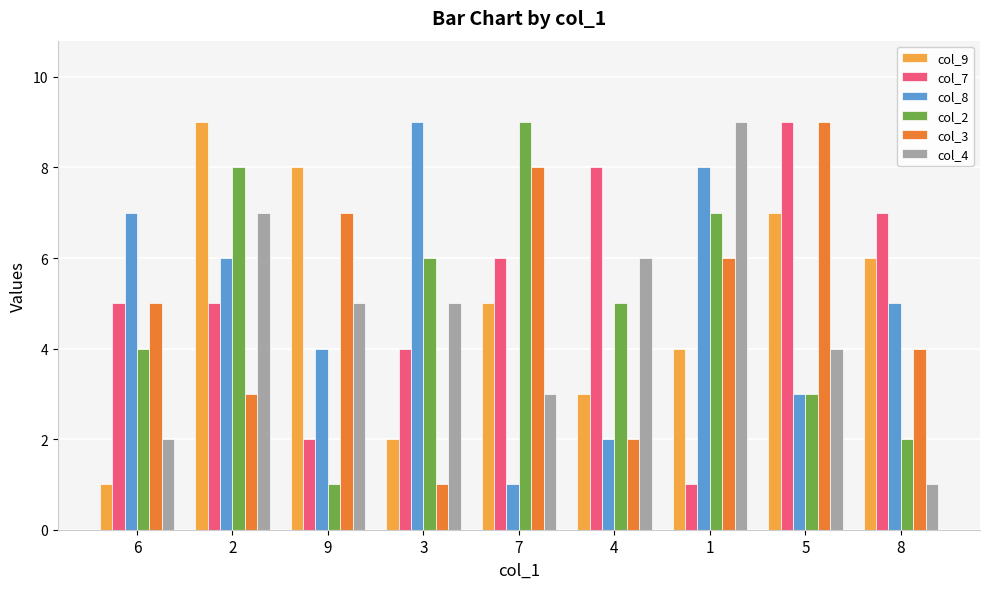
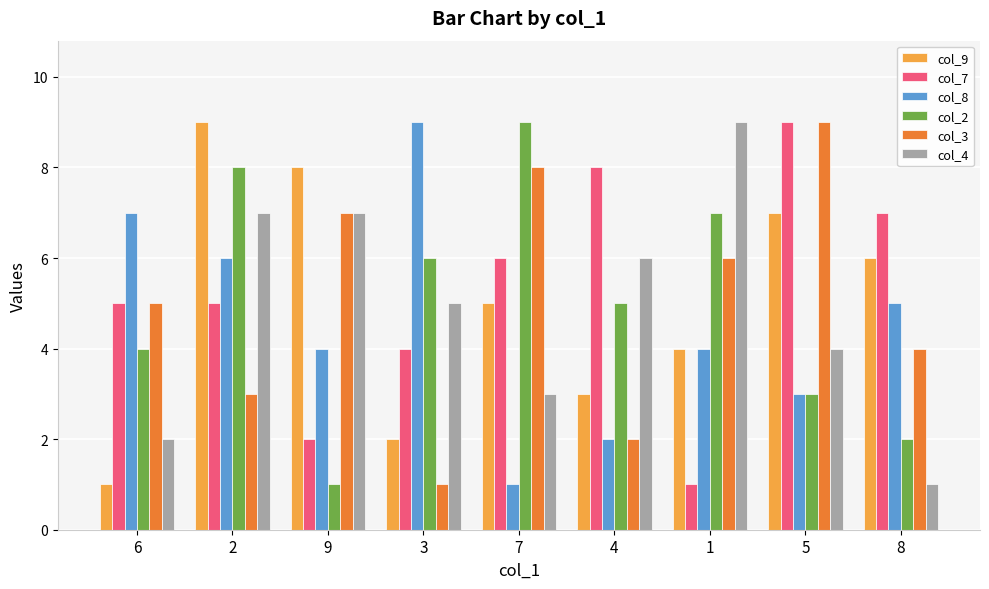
  {
    "col_7": {
      "6": 5,
      "2": 5,
      "9": 2,
      "3": 4,
      "7": 6,
      "4": 8,
      "1": 1,
      "5": 9,
      "8": 7
    },
    "col_8": {
      "6": 7,
      "2": 6,
      "9": 4,
      "3": 9,
      "7": 1,
      "4": 2,
-     "1": 8,
+     "1": 4,
      "5": 3,
      "8": 5
    },
    "col_2": {
      "6": 4,
      "2": 8,
      "9": 1,
      "3": 6,
      "7": 9,
      "4": 5,
      "1": 7,
      "5": 3,
      "8": 2
    },
    "col_4": {
      "6": 2,
      "2": 7,
-     "9": 5,
+     "9": 7,
      "3": 5,
      "7": 3,
      "4": 6,
      "1": 9,
      "5": 4,
      "8": 1
    }
  }
